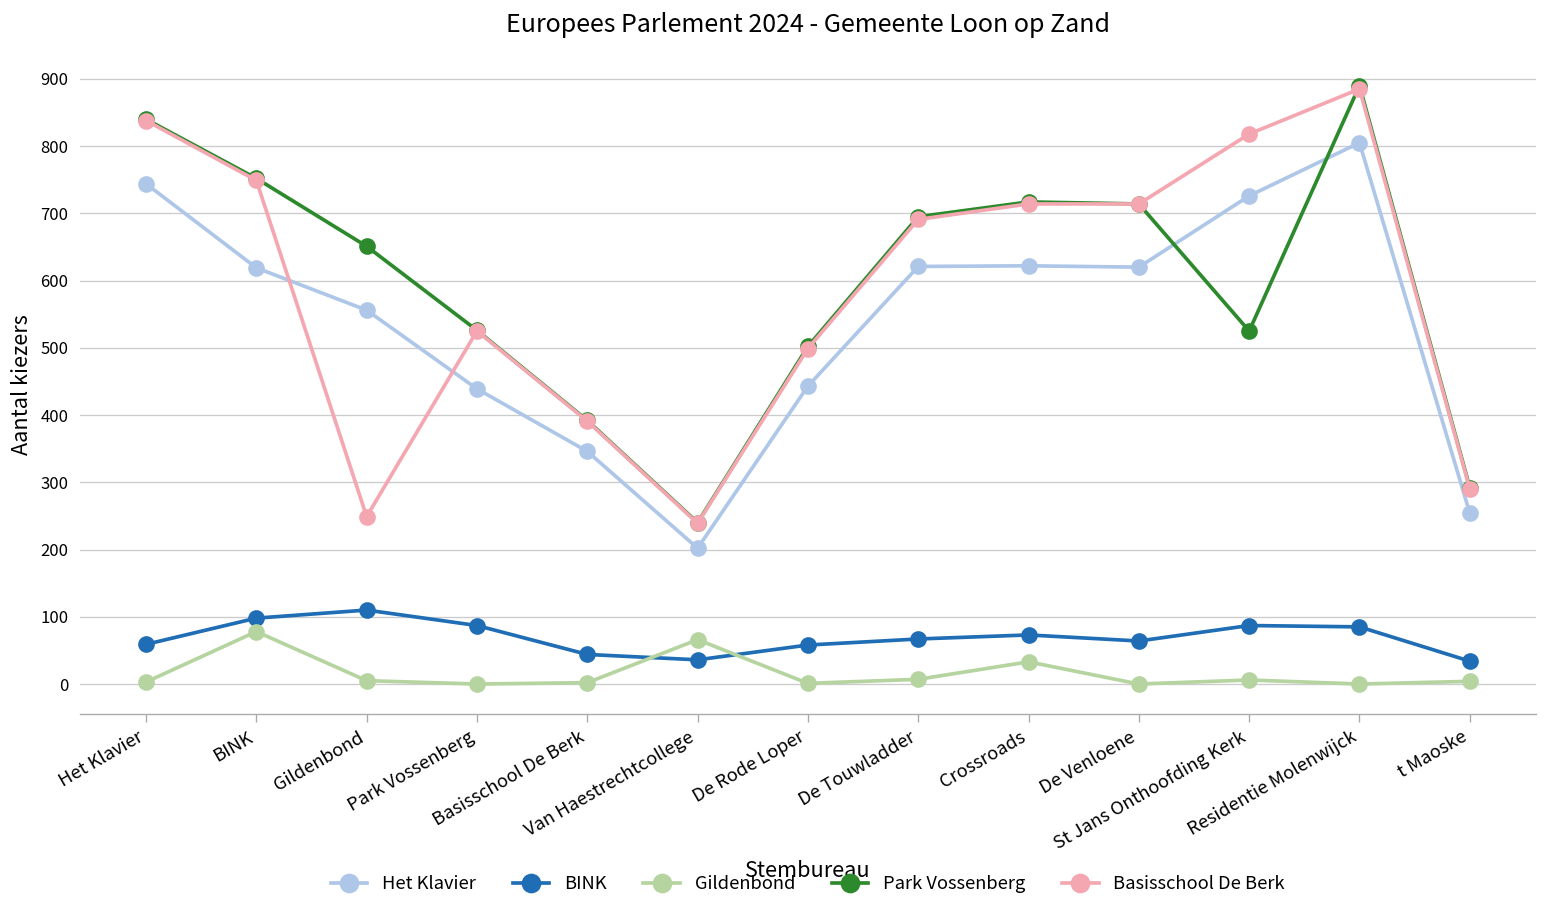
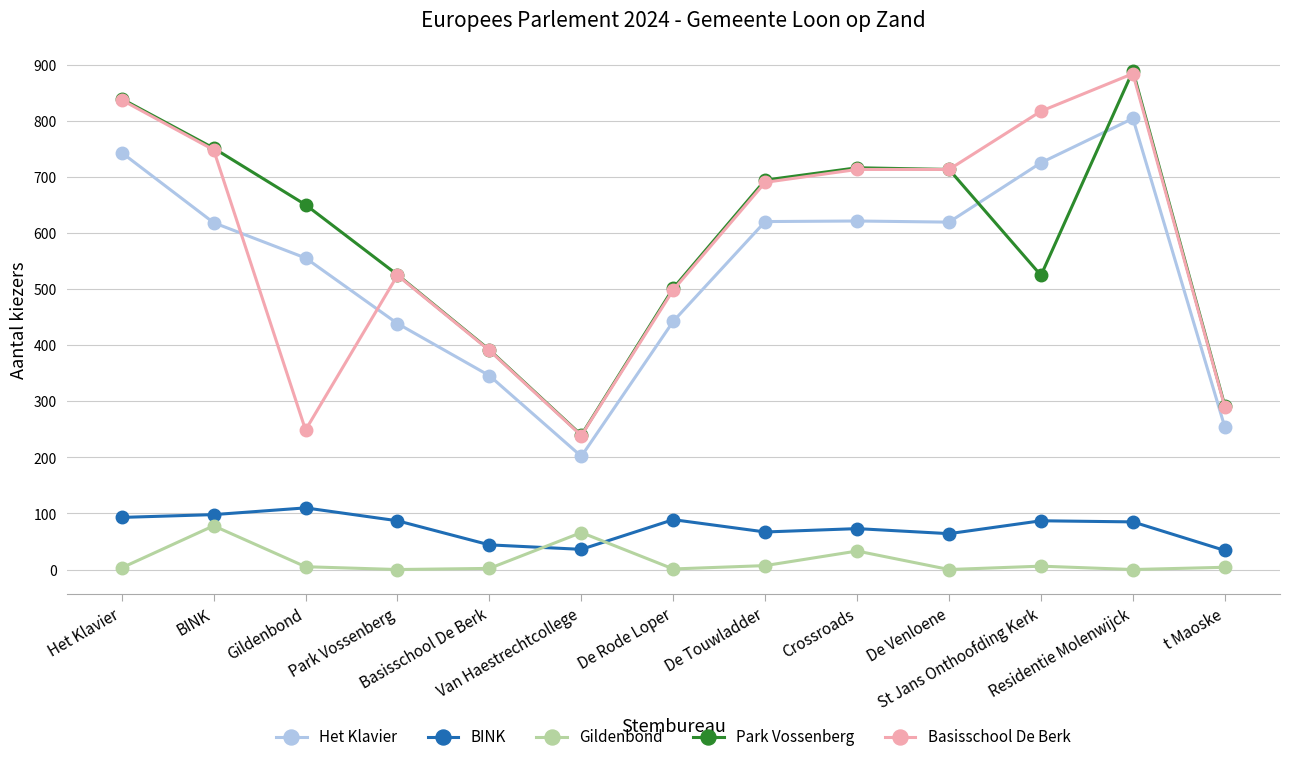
  {
    "Het Klavier": {
      "Het Klavier": 740,
      "BINK": 620,
      "Gildenbond": 560,
      "Park Vossenberg": 440,
      "Basisschool De Berk": 350,
      "Van Haestrechtcollege": 200,
      "De Rode Loper": 440,
      "De Touwladder": 620,
      "Crossroads": 620,
      "De Venloene": 620,
      "St Jans Onthoofding Kerk": 730,
      "Residentie Molenwijck": 810,
      "t Maoske": 250
    },
    "BINK": {
-     "Het Klavier": 60,
+     "Het Klavier": 90,
      "BINK": 100,
      "Gildenbond": 110,
      "Park Vossenberg": 90,
      "Basisschool De Berk": 40,
      "Van Haestrechtcollege": 40,
-     "De Rode Loper": 60,
+     "De Rode Loper": 90,
      "De Touwladder": 70,
      "Crossroads": 70,
      "De Venloene": 60,
      "St Jans Onthoofding Kerk": 90,
      "Residentie Molenwijck": 90,
      "t Maoske": 30
    },
    "Gildenbond": {
      "Het Klavier": 0,
      "BINK": 80,
      "Gildenbond": 10,
      "Park Vossenberg": 0,
      "Basisschool De Berk": 0,
      "Van Haestrechtcollege": 70,
      "De Rode Loper": 0,
      "De Touwladder": 10,
      "Crossroads": 30,
      "De Venloene": 0,
      "St Jans Onthoofding Kerk": 10,
      "Residentie Molenwijck": 0,
      "t Maoske": 0
    },
    "Park Vossenberg": {
      "Gildenbond": 650,
      "St Jans Onthoofding Kerk": 530,
      "Residentie Molenwijck": 890
    },
    "Basisschool De Berk": {
      "Gildenbond": 250,
      "St Jans Onthoofding Kerk": 820,
      "Residentie Molenwijck": 890
    }
  }
